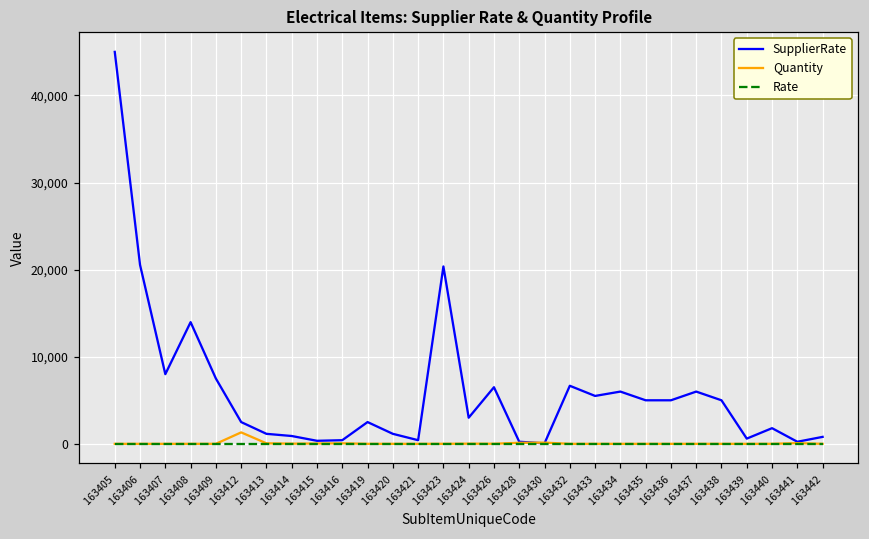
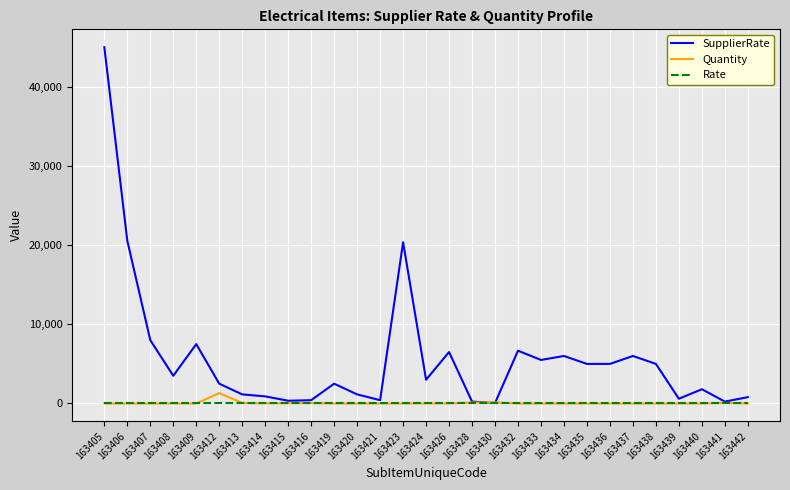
  {
    "SupplierRate": {
      "163405": "45,000",
      "163406": "21,000",
      "163407": "8,000",
-     "163408": "14,000",
+     "163408": "4,000",
      "163409": "8,000",
      "163412": "3,000",
      "163413": "1,000",
      "163414": "1,000",
      "163416": "0",
      "163419": "3,000",
      "163420": "1,000",
      "163421": "0",
      "163423": "20,000",
      "163424": "3,000",
      "163426": "7,000",
      "163432": "7,000",
      "163433": "6,000",
      "163434": "6,000",
      "163435": "5,000",
      "163436": "5,000",
      "163437": "6,000",
      "163438": "5,000",
      "163439": "1,000",
      "163440": "2,000",
      "163442": "1,000"
    },
    "Quantity": {
      "163412": "1,000"
    },
    "Rate": {
      "163412": "0"
    }
  }
